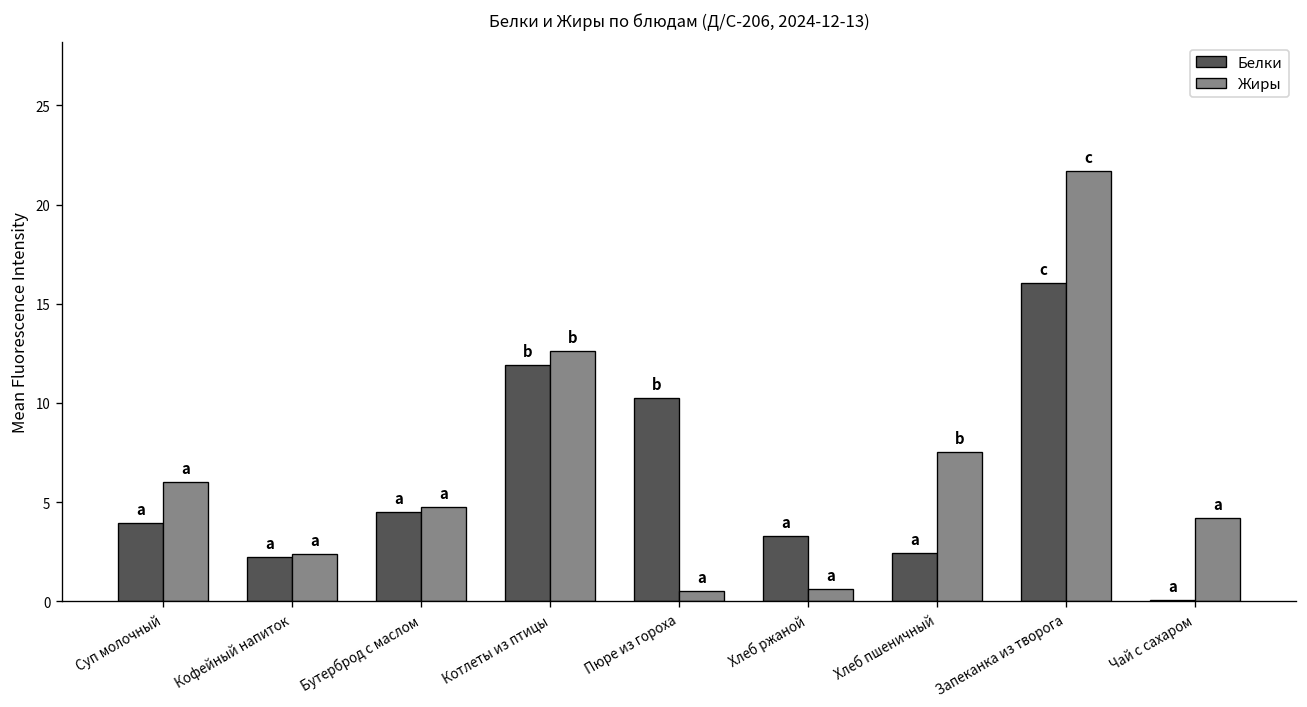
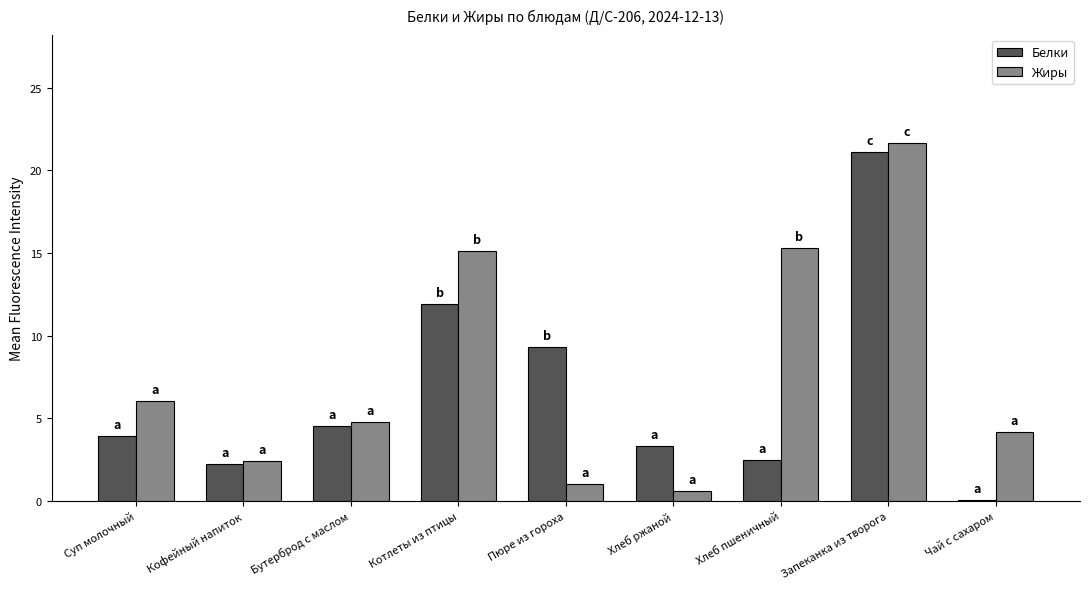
  {
    "Белки": {
      "Суп молочный": 4.0,
      "Кофейный напиток": 2.3,
      "Бутерброд с маслом": 4.5,
      "Котлеты из птицы": 11.9,
-     "Пюре из гороха": 10.3,
+     "Пюре из гороха": 9.3,
      "Хлеб ржаной": 3.3,
      "Хлеб пшеничный": 2.5,
-     "Запеканка из творога": 16.1
+     "Запеканка из творога": 21.1
    },
    "Жиры": {
      "Суп молочный": 6.0,
      "Кофейный напиток": 2.4,
      "Бутерброд с маслом": 4.8,
-     "Котлеты из птицы": 12.6,
-     "Пюре из гороха": 0.5,
+     "Котлеты из птицы": 15.1,
+     "Пюре из гороха": 1.0,
      "Хлеб ржаной": 0.6,
-     "Хлеб пшеничный": 7.6,
+     "Хлеб пшеничный": 15.3,
      "Запеканка из творога": 21.7,
      "Чай с сахаром": 4.2
    }
  }
